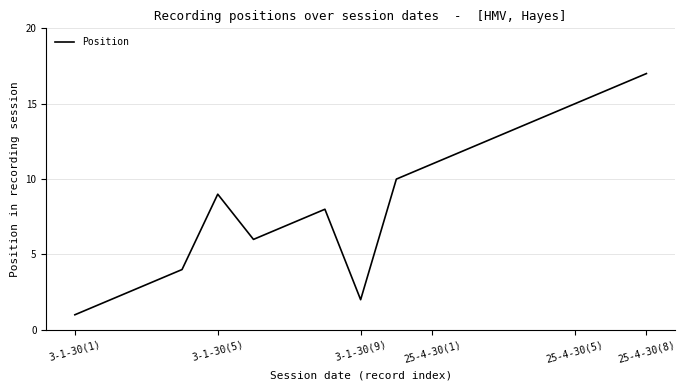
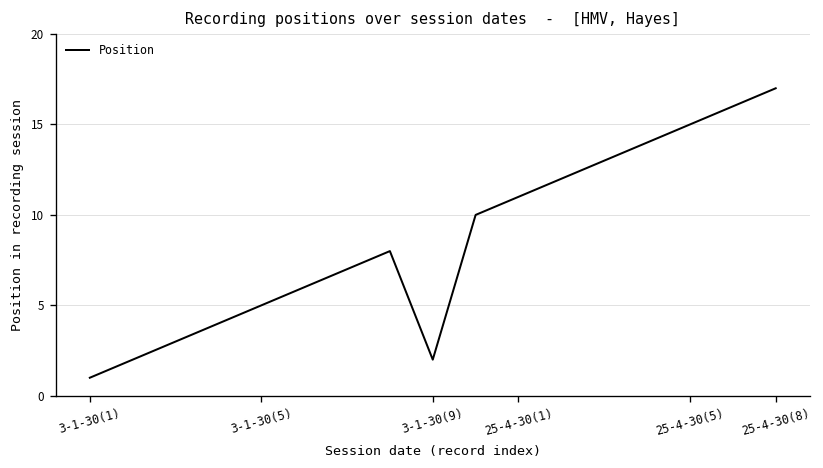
  {
    "3-1-30(1)": 1,
-   "3-1-30(5)": 9,
+   "3-1-30(5)": 5,
    "3-1-30(9)": 2,
    "25-4-30(8)": 17
  }
